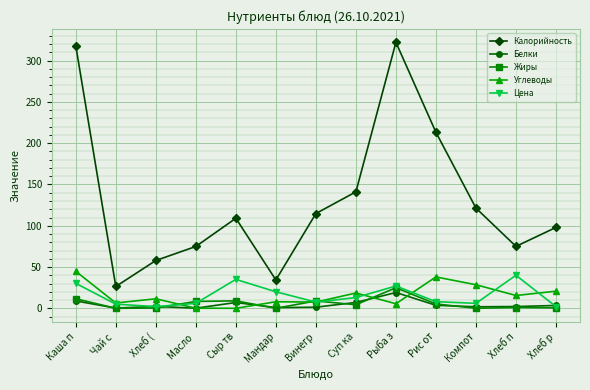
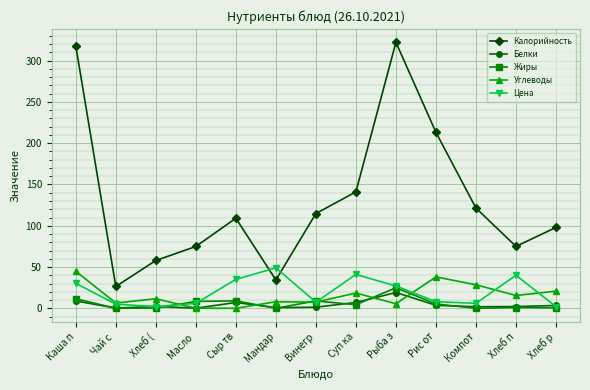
  {
    "Цена": {
      "Каша п": 30,
      "Сыр тв": 40,
-     "Мандар": 20,
-     "Суп ка": 10,
+     "Мандар": 50,
+     "Суп ка": 40,
      "Компот": 10,
      "Хлеб п": 40
    }
  }
